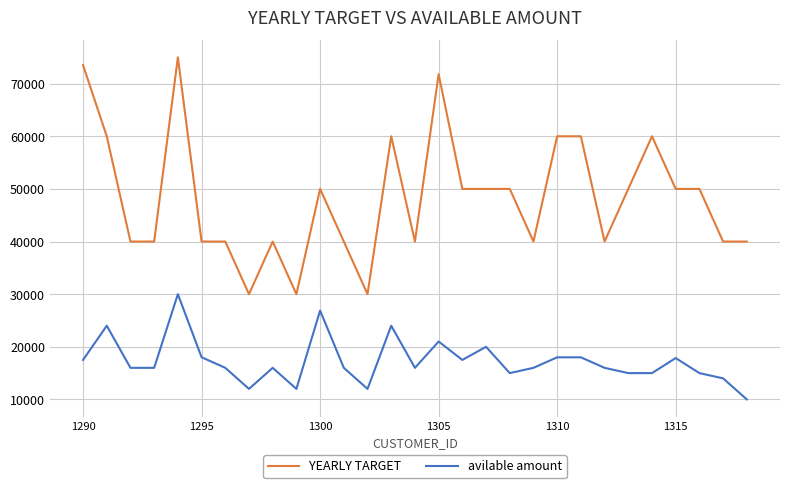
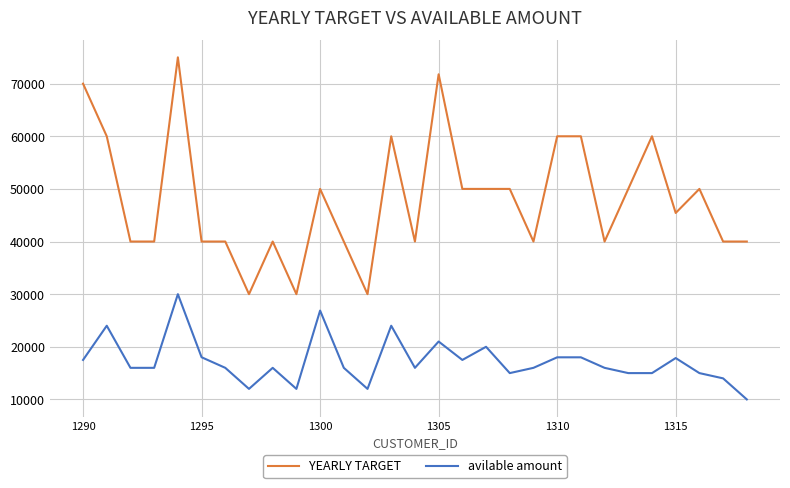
  {
    "YEARLY TARGET": {
-     "1290": 74000,
+     "1290": 70000,
      "1295": 40000,
      "1300": 50000,
      "1305": 72000,
      "1310": 60000,
-     "1315": 50000
+     "1315": 45000
    },
    "avilable amount": {
      "1290": 18000,
      "1295": 18000,
      "1300": 27000,
      "1305": 21000,
      "1310": 18000,
      "1315": 18000
    }
  }
